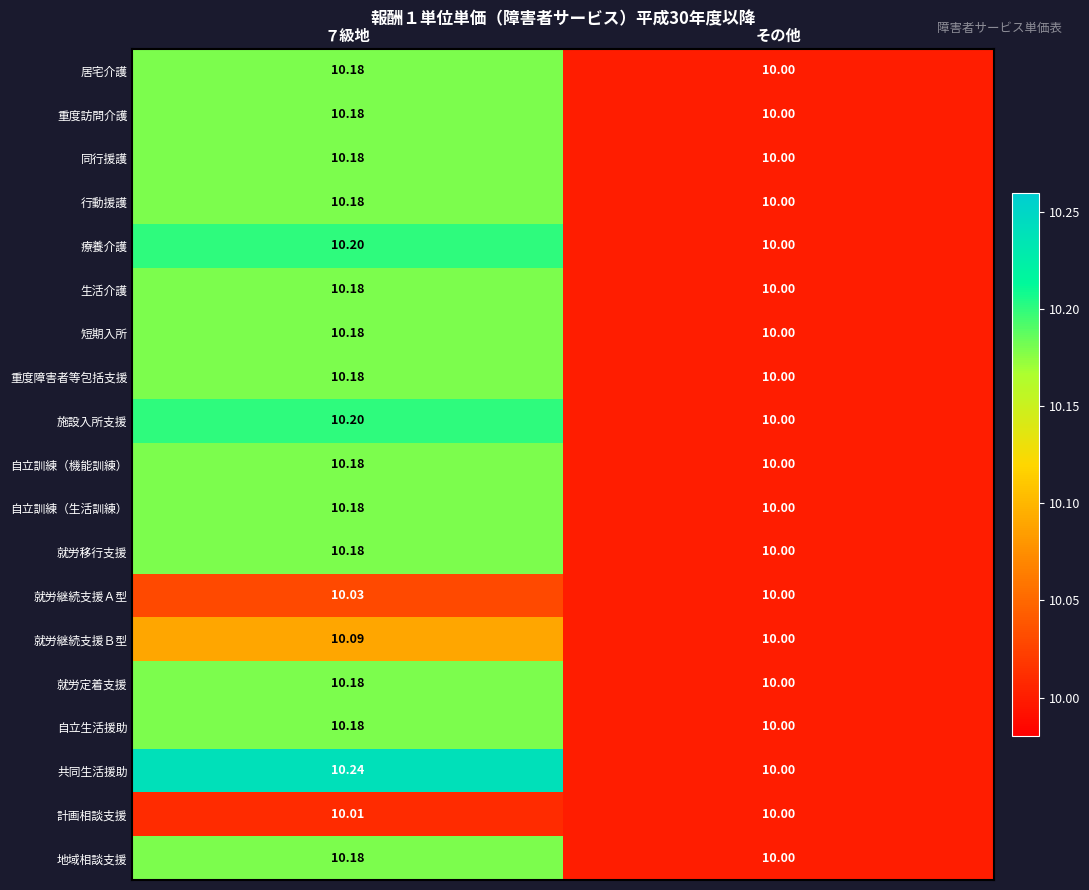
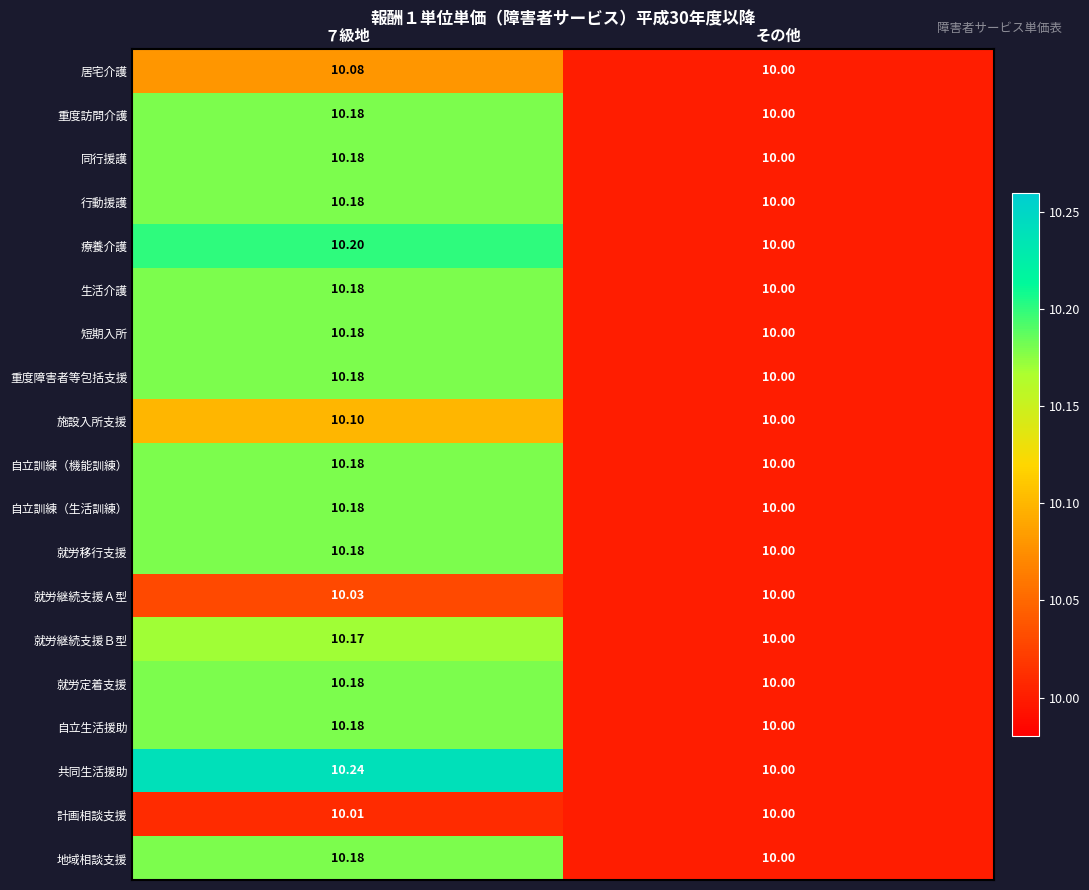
  {
    "居宅介護": {
-     "７級地": 10.18,
+     "７級地": 10.08,
      "その他": 10.00
    },
    "重度訪問介護": {
      "７級地": 10.18,
      "その他": 10.00
    },
    "同行援護": {
      "７級地": 10.18,
      "その他": 10.00
    },
    "行動援護": {
      "７級地": 10.18,
      "その他": 10.00
    },
    "療養介護": {
      "７級地": 10.20,
      "その他": 10.00
    },
    "生活介護": {
      "７級地": 10.18,
      "その他": 10.00
    },
    "短期入所": {
      "７級地": 10.18,
      "その他": 10.00
    },
    "重度障害者等包括支援": {
      "７級地": 10.18,
      "その他": 10.00
    },
    "施設入所支援": {
-     "７級地": 10.20,
+     "７級地": 10.10,
      "その他": 10.00
    },
    "自立訓練（機能訓練）": {
      "７級地": 10.18,
      "その他": 10.00
    },
    "自立訓練（生活訓練）": {
      "７級地": 10.18,
      "その他": 10.00
    },
    "就労移行支援": {
      "７級地": 10.18,
      "その他": 10.00
    },
    "就労継続支援Ａ型": {
      "７級地": 10.03,
      "その他": 10.00
    },
    "就労継続支援Ｂ型": {
-     "７級地": 10.09,
+     "７級地": 10.17,
      "その他": 10.00
    },
    "就労定着支援": {
      "７級地": 10.18,
      "その他": 10.00
    },
    "自立生活援助": {
      "７級地": 10.18,
      "その他": 10.00
    },
    "共同生活援助": {
      "７級地": 10.24,
      "その他": 10.00
    },
    "計画相談支援": {
      "７級地": 10.01,
      "その他": 10.00
    },
    "地域相談支援": {
      "７級地": 10.18,
      "その他": 10.00
    }
  }
